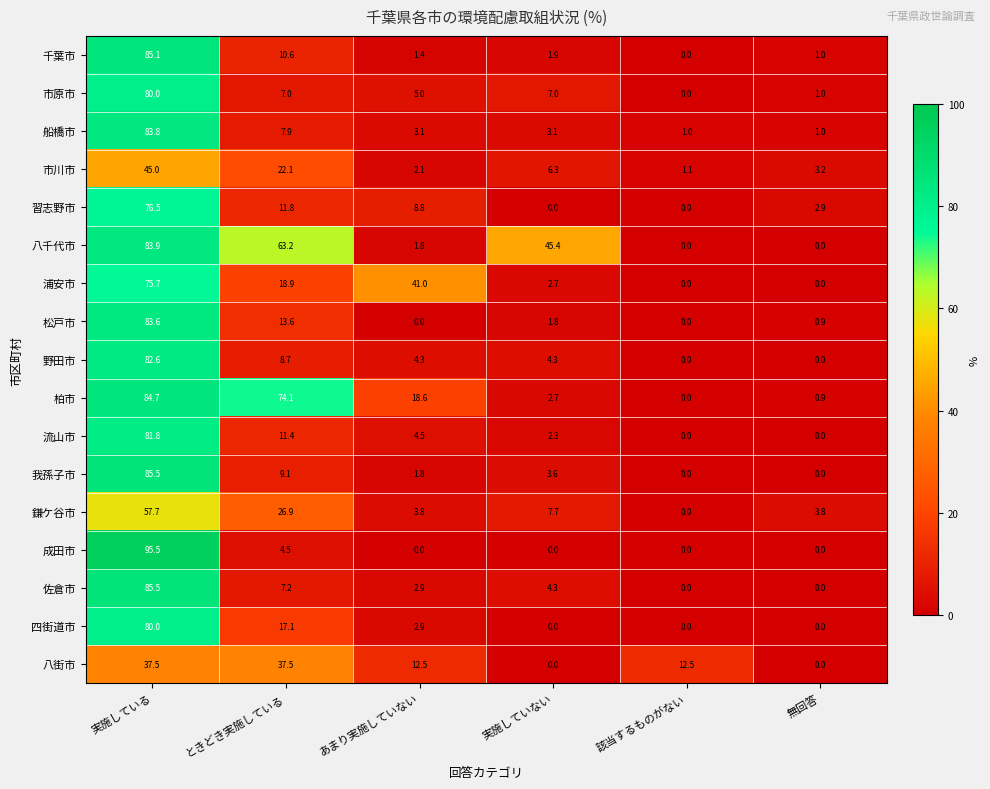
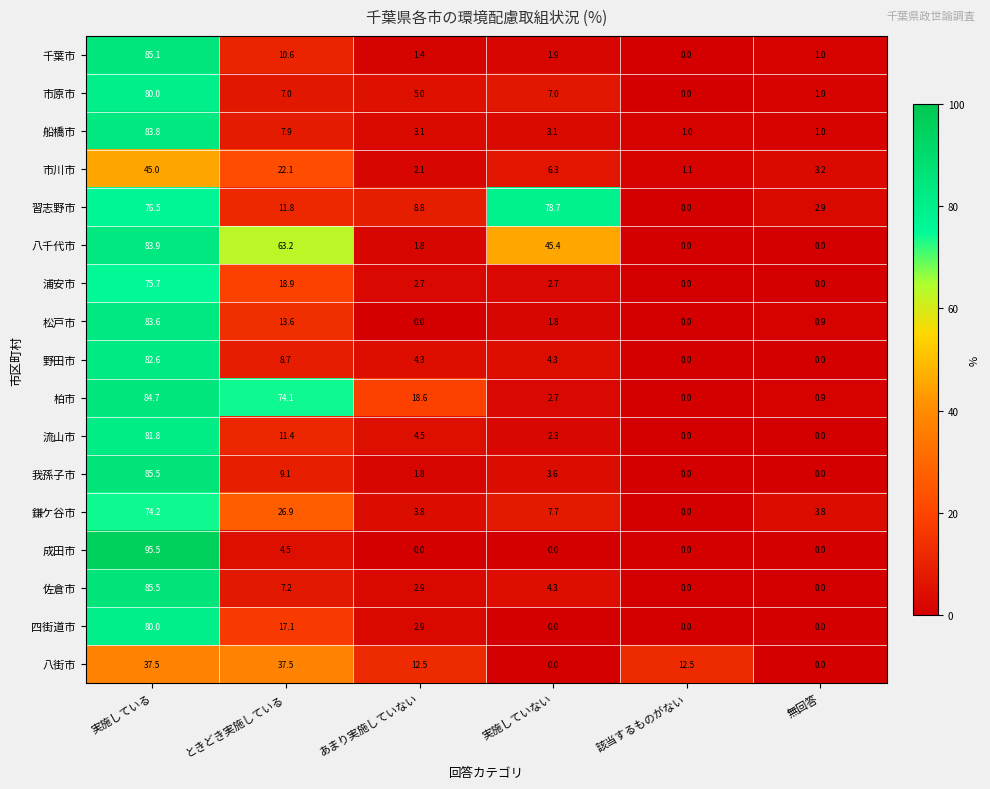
  {
    "千葉市": {
      "実施している": 85.1,
      "ときどき実施している": 10.6,
      "あまり実施していない": 1.4,
      "実施していない": 1.9,
      "該当するものがない": 0.0,
      "無回答": 1.0
    },
    "市原市": {
      "実施している": 80.0,
      "ときどき実施している": 7.0,
      "あまり実施していない": 5.0,
      "実施していない": 7.0,
      "該当するものがない": 0.0,
      "無回答": 1.0
    },
    "船橋市": {
      "実施している": 83.8,
      "ときどき実施している": 7.9,
      "あまり実施していない": 3.1,
      "実施していない": 3.1,
      "該当するものがない": 1.0,
      "無回答": 1.0
    },
    "市川市": {
      "実施している": 45.0,
      "ときどき実施している": 22.1,
      "あまり実施していない": 2.1,
      "実施していない": 6.3,
      "該当するものがない": 1.1,
      "無回答": 3.2
    },
    "習志野市": {
      "実施している": 76.5,
      "ときどき実施している": 11.8,
      "あまり実施していない": 8.8,
-     "実施していない": 0.0,
+     "実施していない": 78.7,
      "該当するものがない": 0.0,
      "無回答": 2.9
    },
    "八千代市": {
      "実施している": 83.9,
      "ときどき実施している": 63.2,
      "あまり実施していない": 1.8,
      "実施していない": 45.4,
      "該当するものがない": 0.0,
      "無回答": 0.0
    },
    "浦安市": {
      "実施している": 75.7,
      "ときどき実施している": 18.9,
-     "あまり実施していない": 41.0,
+     "あまり実施していない": 2.7,
      "実施していない": 2.7,
      "該当するものがない": 0.0,
      "無回答": 0.0
    },
    "松戸市": {
      "実施している": 83.6,
      "ときどき実施している": 13.6,
      "あまり実施していない": 0.0,
      "実施していない": 1.8,
      "該当するものがない": 0.0,
      "無回答": 0.9
    },
    "野田市": {
      "実施している": 82.6,
      "ときどき実施している": 8.7,
      "あまり実施していない": 4.3,
      "実施していない": 4.3,
      "該当するものがない": 0.0,
      "無回答": 0.0
    },
    "柏市": {
      "実施している": 84.7,
      "ときどき実施している": 74.1,
      "あまり実施していない": 18.6,
      "実施していない": 2.7,
      "該当するものがない": 0.0,
      "無回答": 0.9
    },
    "流山市": {
      "実施している": 81.8,
      "ときどき実施している": 11.4,
      "あまり実施していない": 4.5,
      "実施していない": 2.3,
      "該当するものがない": 0.0,
      "無回答": 0.0
    },
    "我孫子市": {
      "実施している": 85.5,
      "ときどき実施している": 9.1,
      "あまり実施していない": 1.8,
      "実施していない": 3.6,
      "該当するものがない": 0.0,
      "無回答": 0.0
    },
    "鎌ケ谷市": {
-     "実施している": 57.7,
+     "実施している": 74.2,
      "ときどき実施している": 26.9,
      "あまり実施していない": 3.8,
      "実施していない": 7.7,
      "該当するものがない": 0.0,
      "無回答": 3.8
    },
    "成田市": {
      "実施している": 95.5,
      "ときどき実施している": 4.5,
      "あまり実施していない": 0.0,
      "実施していない": 0.0,
      "該当するものがない": 0.0,
      "無回答": 0.0
    },
    "佐倉市": {
      "実施している": 85.5,
      "ときどき実施している": 7.2,
      "あまり実施していない": 2.9,
      "実施していない": 4.3,
      "該当するものがない": 0.0,
      "無回答": 0.0
    },
    "四街道市": {
      "実施している": 80.0,
      "ときどき実施している": 17.1,
      "あまり実施していない": 2.9,
      "実施していない": 0.0,
      "該当するものがない": 0.0,
      "無回答": 0.0
    },
    "八街市": {
      "実施している": 37.5,
      "ときどき実施している": 37.5,
      "あまり実施していない": 12.5,
      "実施していない": 0.0,
      "該当するものがない": 12.5,
      "無回答": 0.0
    }
  }
